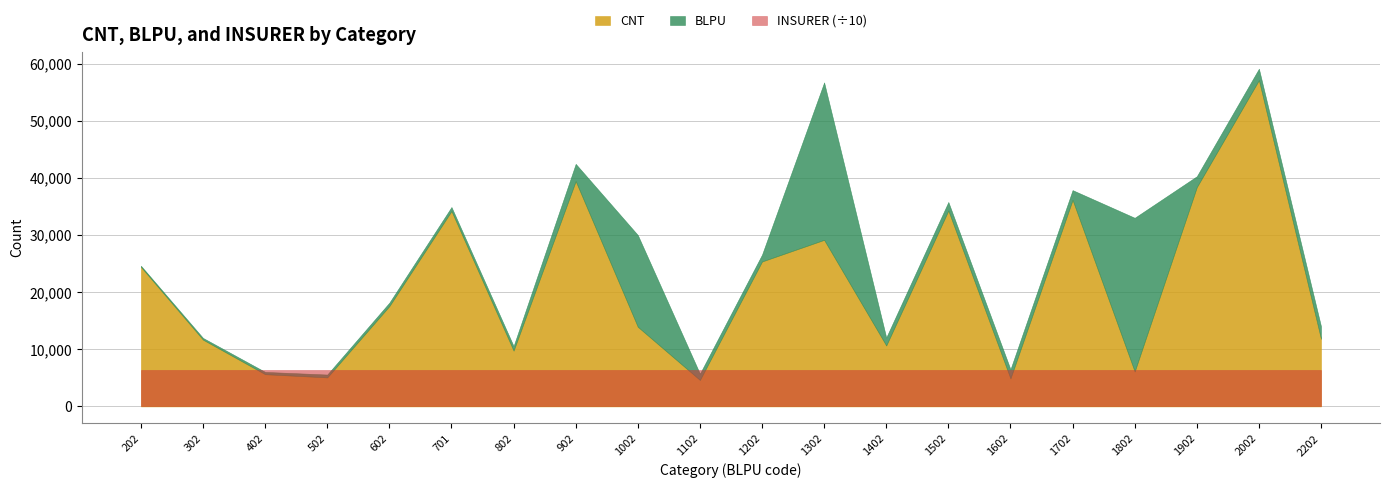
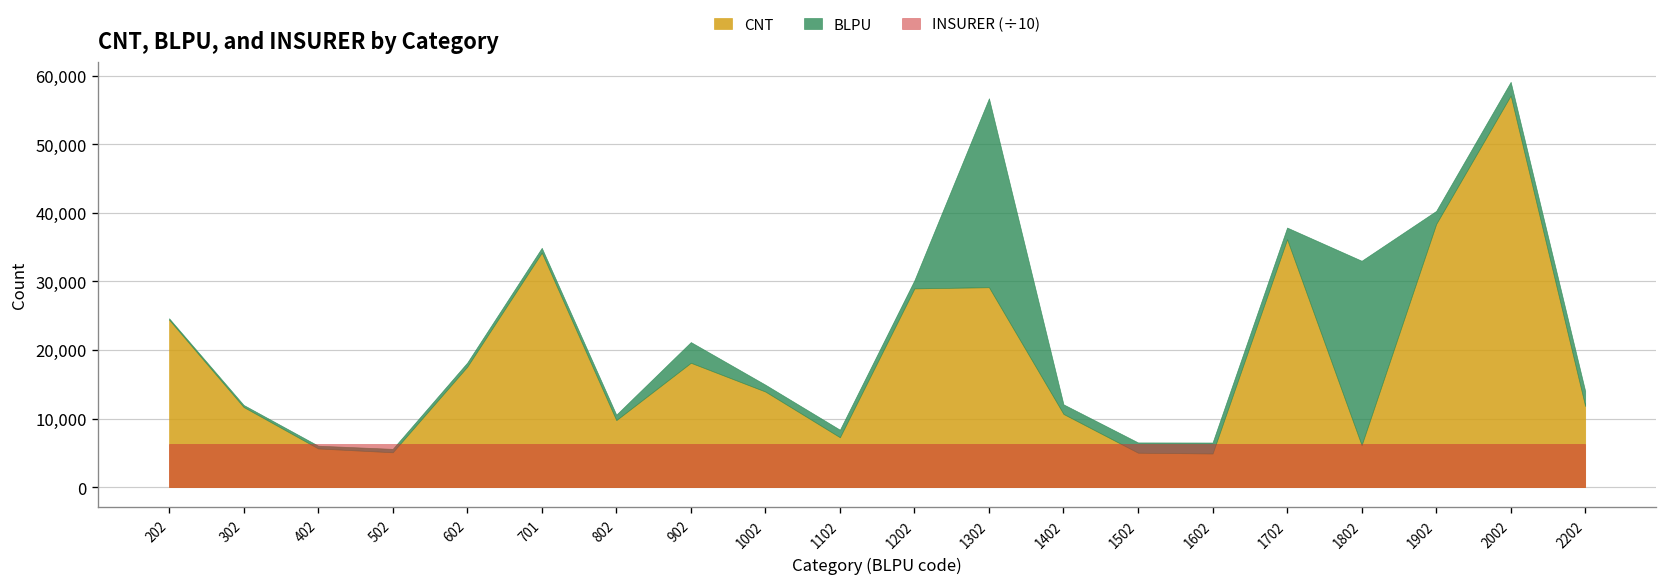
  {
    "CNT": {
      "502": "5,000",
      "602": "18,000",
      "701": "34,000",
      "802": "10,000",
-     "902": "39,000",
+     "902": "18,000",
      "1002": "14,000",
-     "1102": "5,000",
-     "1202": "25,000",
+     "1102": "7,000",
+     "1202": "29,000",
      "1302": "29,000",
      "1402": "11,000",
-     "1502": "34,000",
+     "1502": "5,000",
      "1602": "5,000",
      "1702": "36,000",
      "1902": "38,000",
      "2002": "57,000",
      "2202": "12,000"
    },
    "BLPU": {
      "502": "1,000",
      "602": "1,000",
      "701": "1,000",
      "802": "1,000",
      "902": "3,000",
-     "1002": "16,000",
+     "1002": "1,000",
      "1102": "1,000",
      "1202": "1,000",
      "1302": "28,000",
      "1402": "1,000",
      "1702": "2,000",
      "1802": "27,000",
      "1902": "2,000",
      "2002": "2,000",
      "2202": "2,000"
    },
    "INSURER (÷10)": {
      "202": "6,000",
      "302": "6,000",
      "502": "6,000",
      "602": "6,000",
      "701": "6,000",
      "802": "6,000",
      "902": "6,000",
      "1002": "6,000",
      "1102": "6,000",
      "1202": "6,000",
      "1302": "6,000",
      "1402": "6,000",
      "1702": "6,000",
      "1902": "6,000",
      "2002": "6,000",
      "2202": "6,000"
    }
  }
